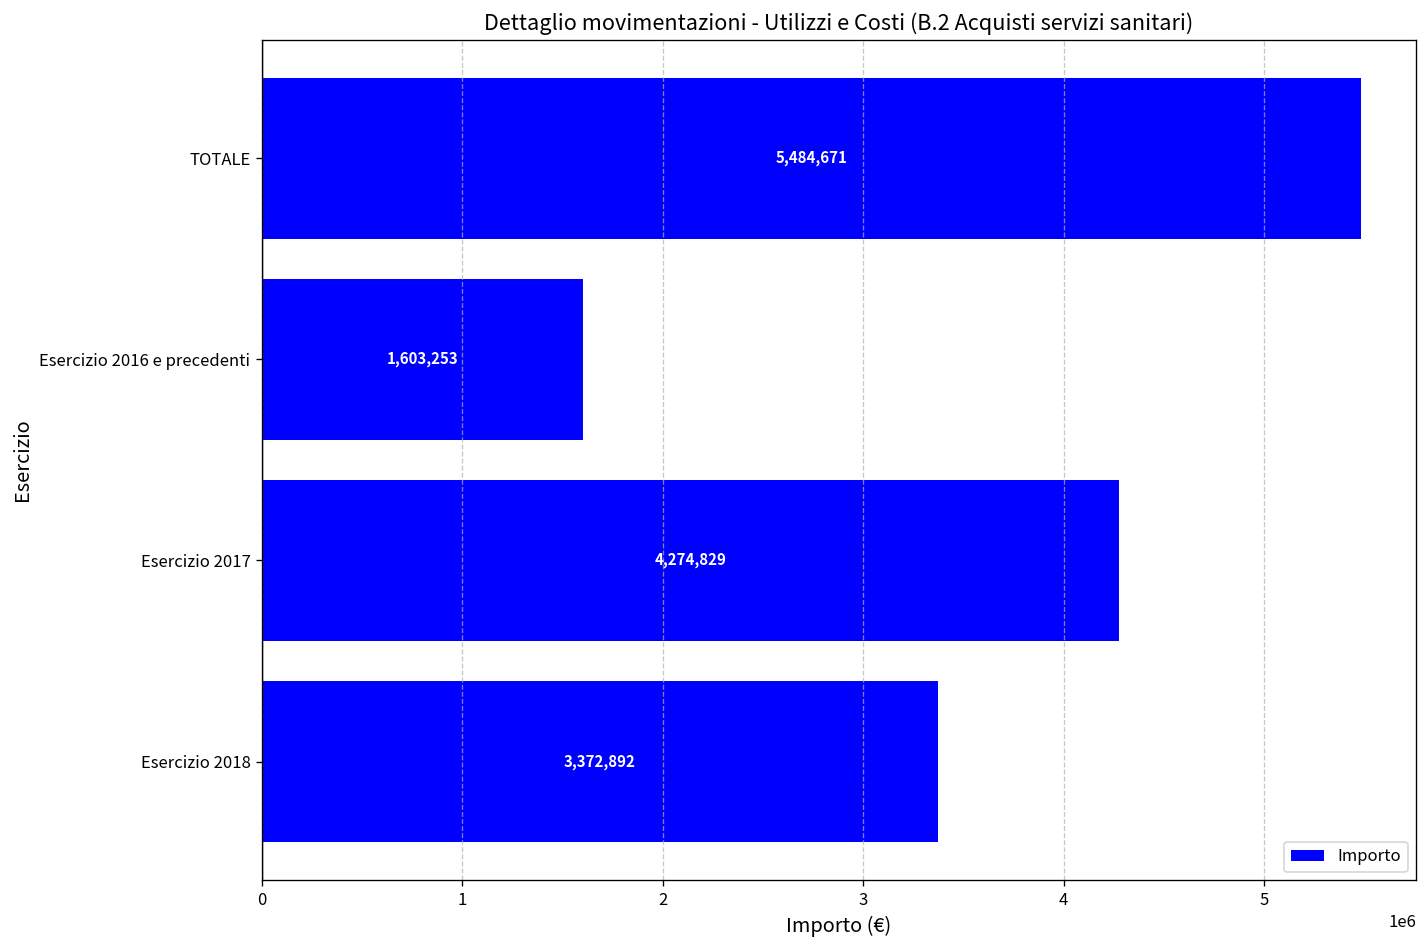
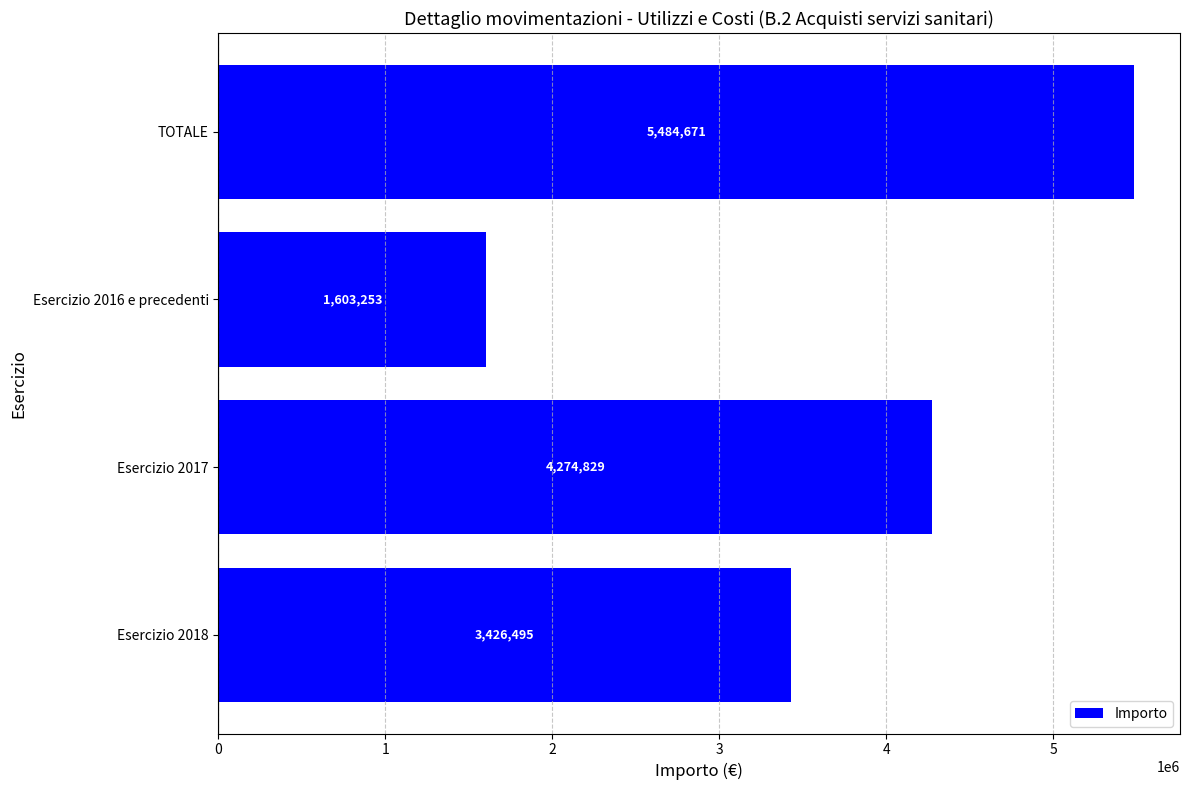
  {
    "TOTALE": "5,484,671",
    "Esercizio 2016 e precedenti": "1,603,253",
    "Esercizio 2017": "4,274,829",
-   "Esercizio 2018": "3,372,892"
+   "Esercizio 2018": "3,426,495"
  }
